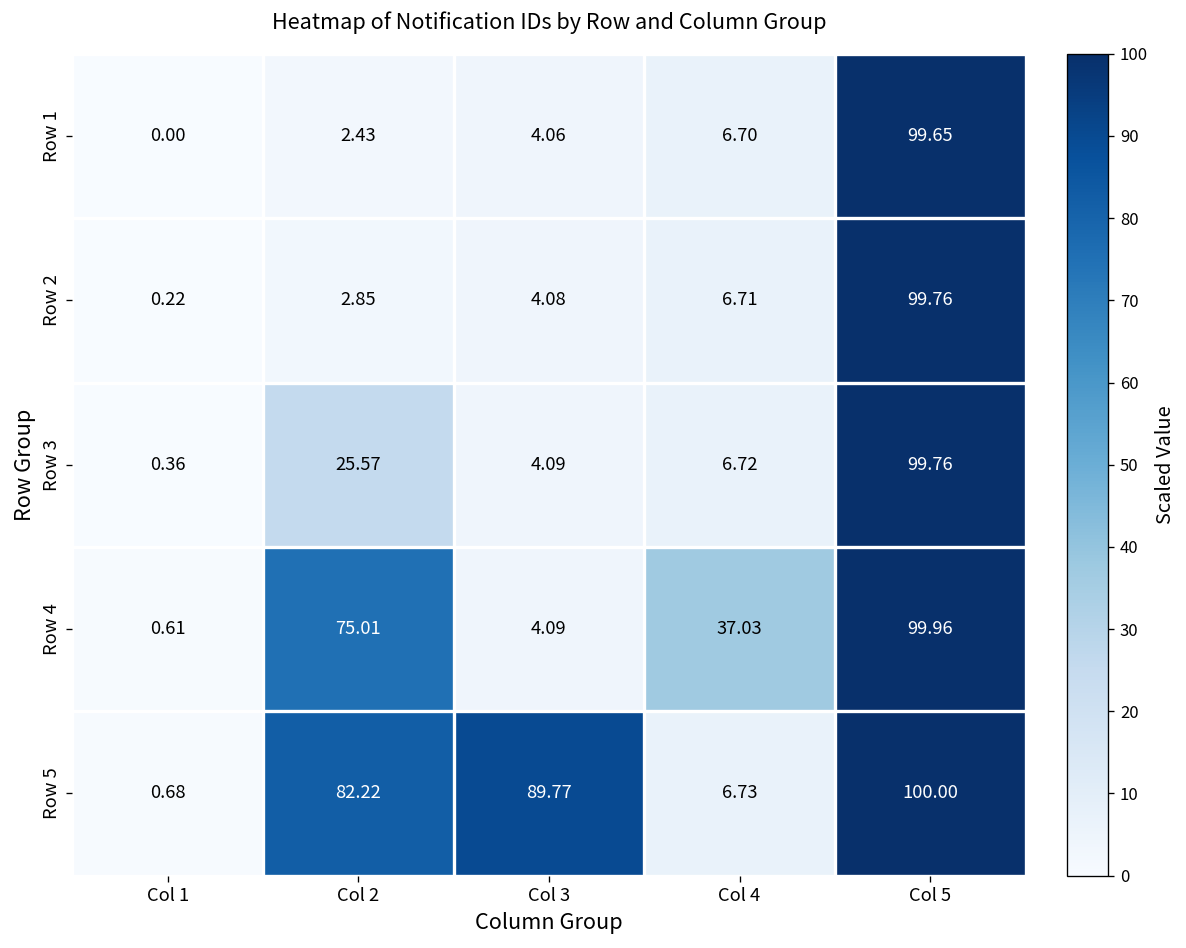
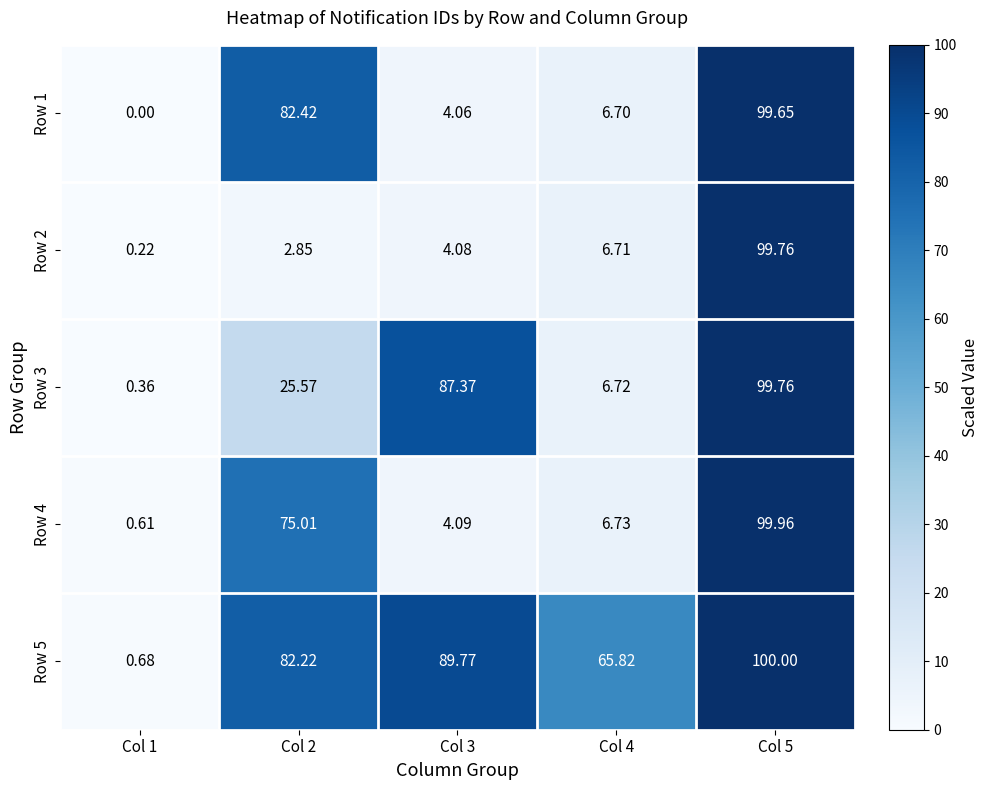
  {
    "Row 1": {
      "Col 1": 0.00,
-     "Col 2": 2.43,
+     "Col 2": 82.42,
      "Col 3": 4.06,
      "Col 4": 6.70,
      "Col 5": 99.65
    },
    "Row 2": {
      "Col 1": 0.22,
      "Col 2": 2.85,
      "Col 3": 4.08,
      "Col 4": 6.71,
      "Col 5": 99.76
    },
    "Row 3": {
      "Col 1": 0.36,
      "Col 2": 25.57,
-     "Col 3": 4.09,
+     "Col 3": 87.37,
      "Col 4": 6.72,
      "Col 5": 99.76
    },
    "Row 4": {
      "Col 1": 0.61,
      "Col 2": 75.01,
      "Col 3": 4.09,
-     "Col 4": 37.03,
+     "Col 4": 6.73,
      "Col 5": 99.96
    },
    "Row 5": {
      "Col 1": 0.68,
      "Col 2": 82.22,
      "Col 3": 89.77,
-     "Col 4": 6.73,
+     "Col 4": 65.82,
      "Col 5": 100.00
    }
  }
